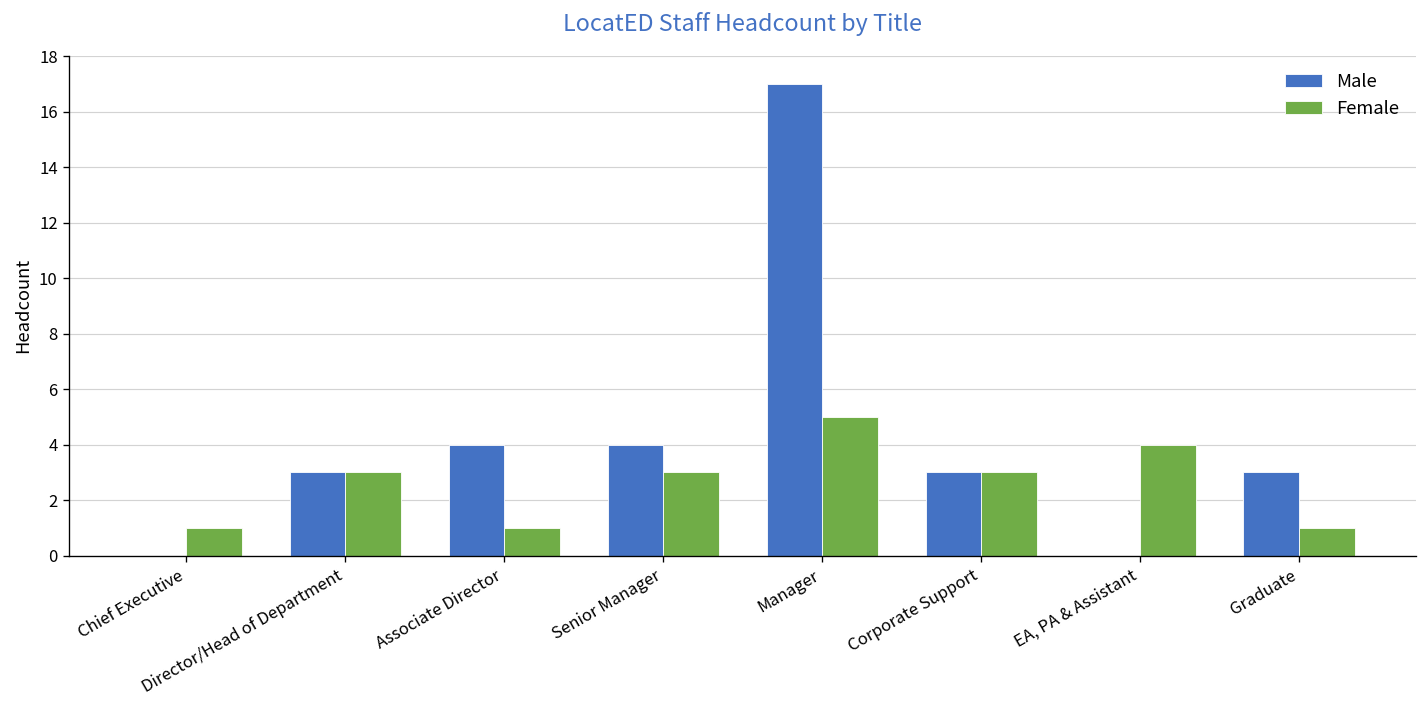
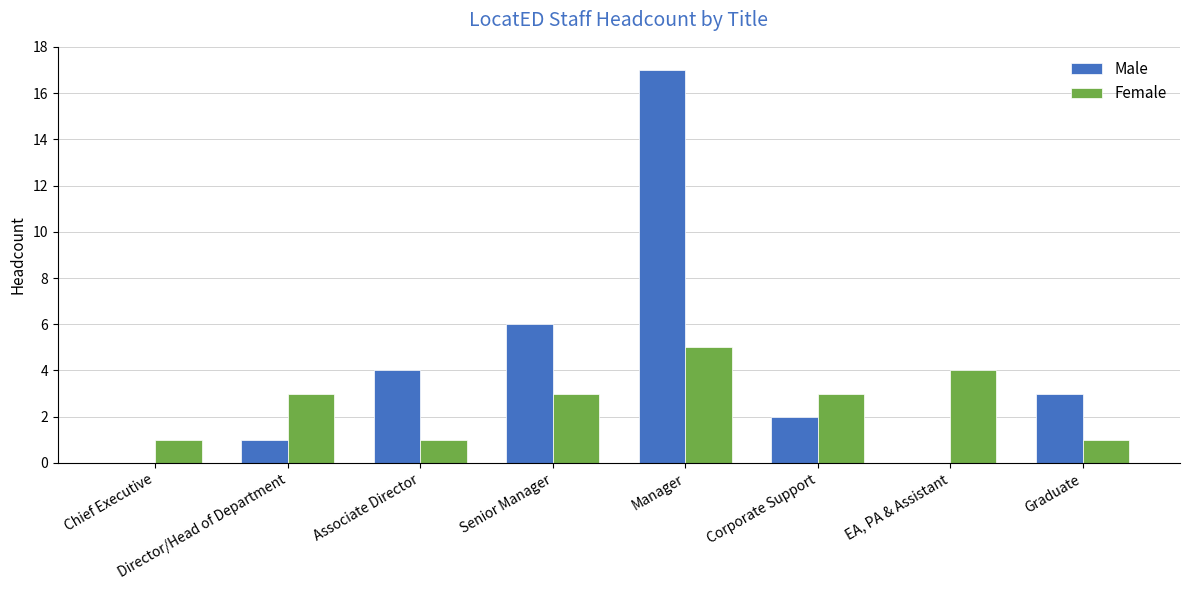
  {
    "Male": {
      "Chief Executive": 0,
-     "Director/Head of Department": 3,
+     "Director/Head of Department": 1,
      "Associate Director": 4,
-     "Senior Manager": 4,
+     "Senior Manager": 6,
      "Manager": 17,
-     "Corporate Support": 3,
+     "Corporate Support": 2,
      "EA, PA & Assistant": 0,
      "Graduate": 3
    },
    "Female": {
      "Chief Executive": 1,
      "Director/Head of Department": 3,
      "Associate Director": 1,
      "Senior Manager": 3,
      "Manager": 5,
      "Corporate Support": 3,
      "EA, PA & Assistant": 4,
      "Graduate": 1
    }
  }
